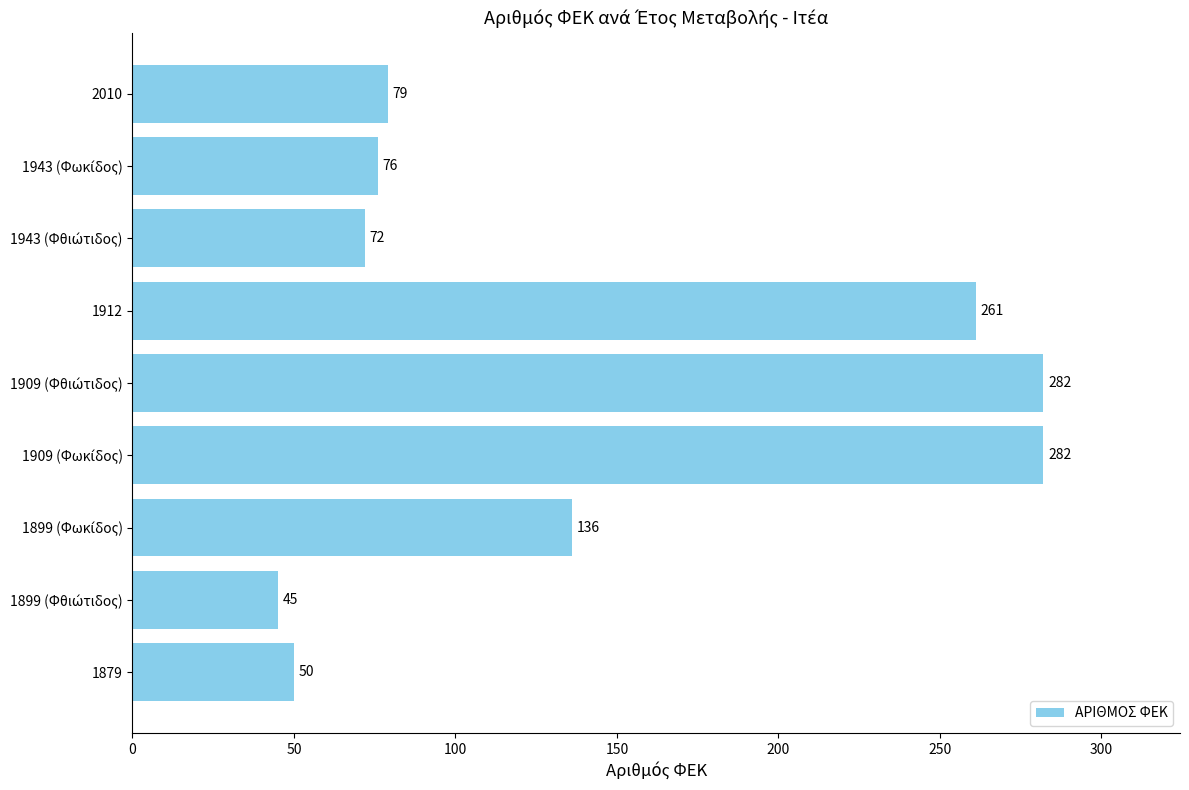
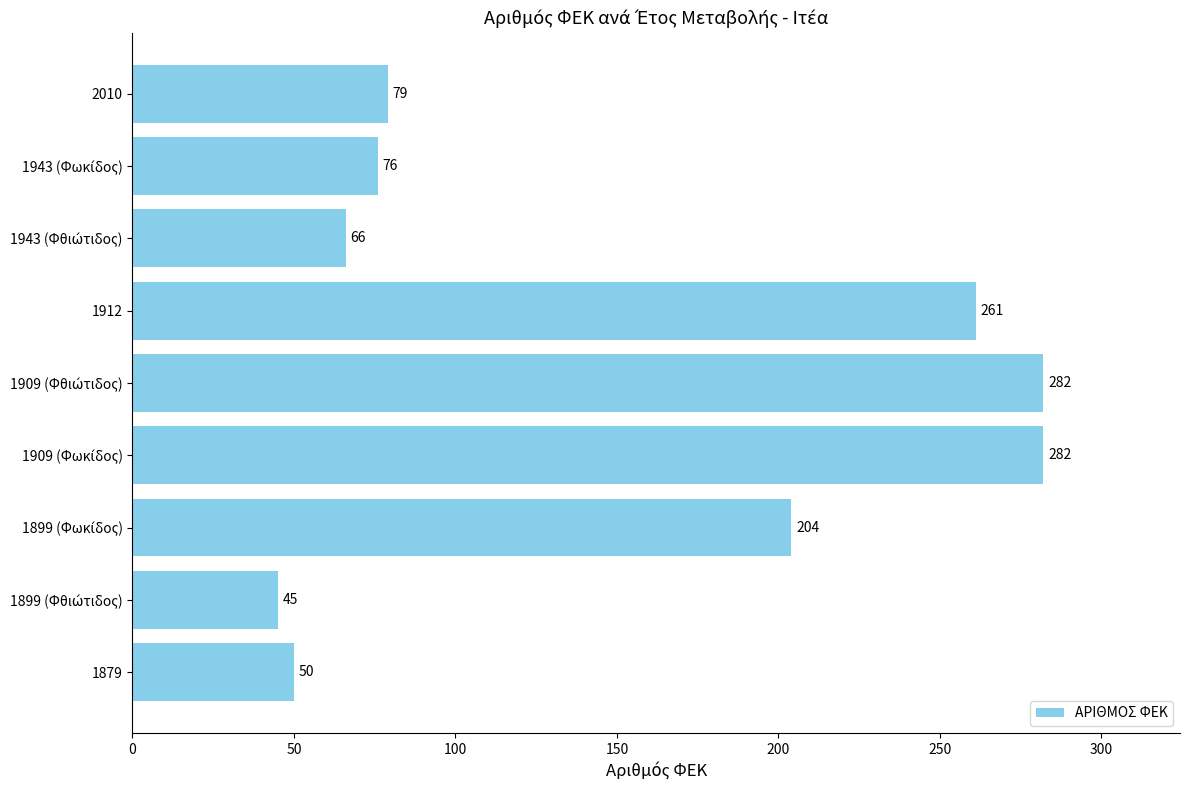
  {
    "2010": 79,
    "1943 (Φωκίδος)": 76,
-   "1943 (Φθιώτιδος)": 72,
+   "1943 (Φθιώτιδος)": 66,
    "1912": 261,
    "1909 (Φθιώτιδος)": 282,
    "1909 (Φωκίδος)": 282,
-   "1899 (Φωκίδος)": 136,
+   "1899 (Φωκίδος)": 204,
    "1899 (Φθιώτιδος)": 45,
    "1879": 50
  }
